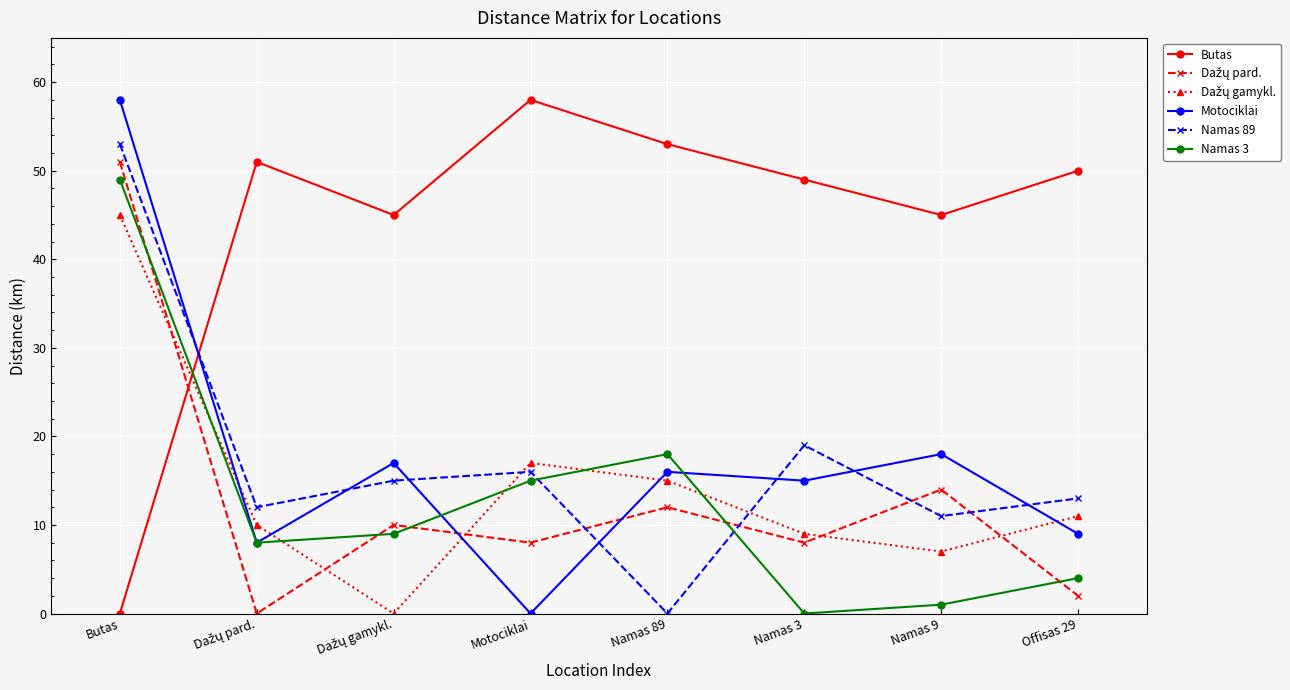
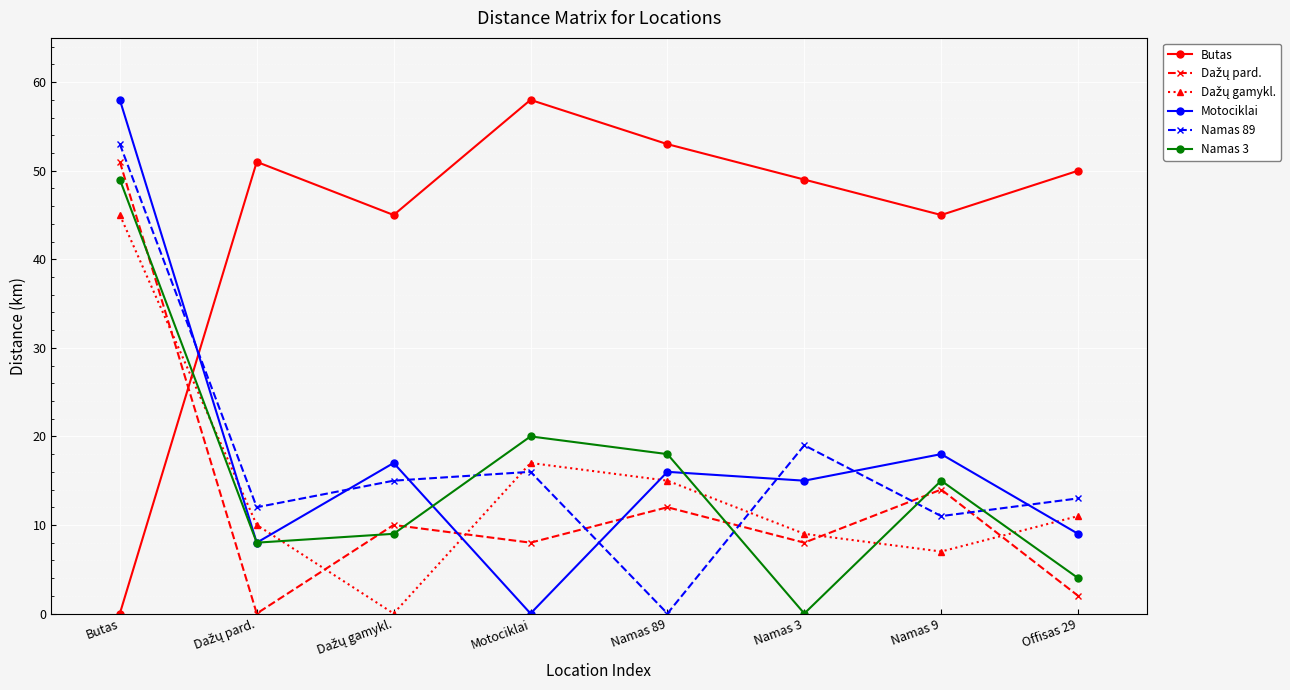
  {
    "Namas 3": {
      "Butas": 49,
      "Dažų gamykl.": 9,
-     "Motociklai": 15,
+     "Motociklai": 20,
      "Namas 89": 18,
      "Namas 3": 0,
-     "Namas 9": 1,
+     "Namas 9": 15,
      "Offisas 29": 4
    }
  }
